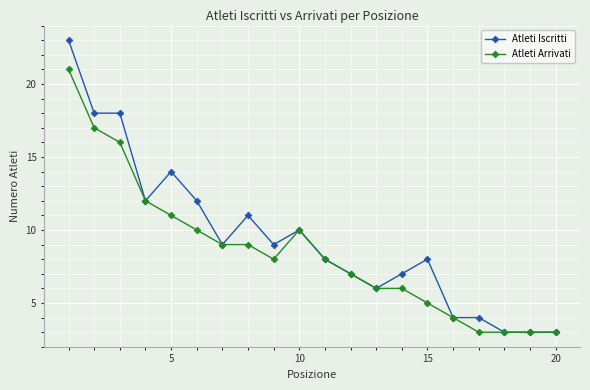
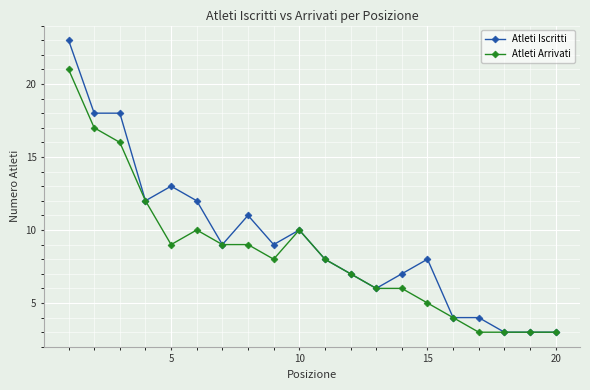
  {
    "Atleti Iscritti": {
-     "5": 14,
+     "5": 13,
      "15": 8
    },
    "Atleti Arrivati": {
-     "5": 11,
+     "5": 9,
      "15": 5
    }
  }
